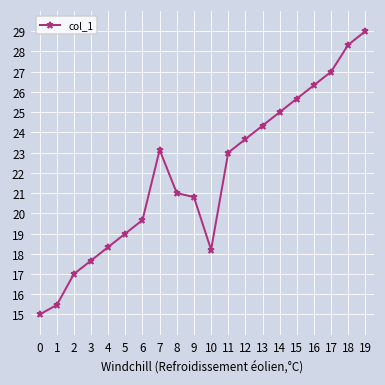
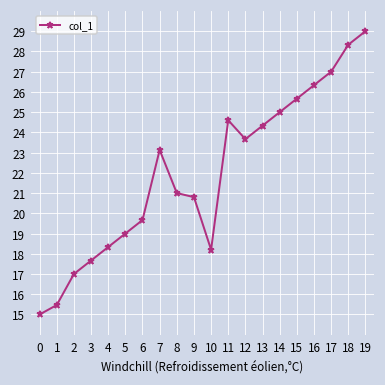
  {
    "0": 15.0,
    "1": 15.5,
    "2": 17.0,
    "3": 17.7,
    "4": 18.3,
    "5": 19.0,
    "6": 19.7,
    "7": 23.1,
    "8": 21.0,
    "9": 20.8,
    "10": 18.2,
-   "11": 23.0,
+   "11": 24.6,
    "12": 23.7,
    "13": 24.3,
    "14": 25.0,
    "15": 25.7,
    "16": 26.3,
    "17": 27.0,
    "18": 28.3,
    "19": 29.0
  }
